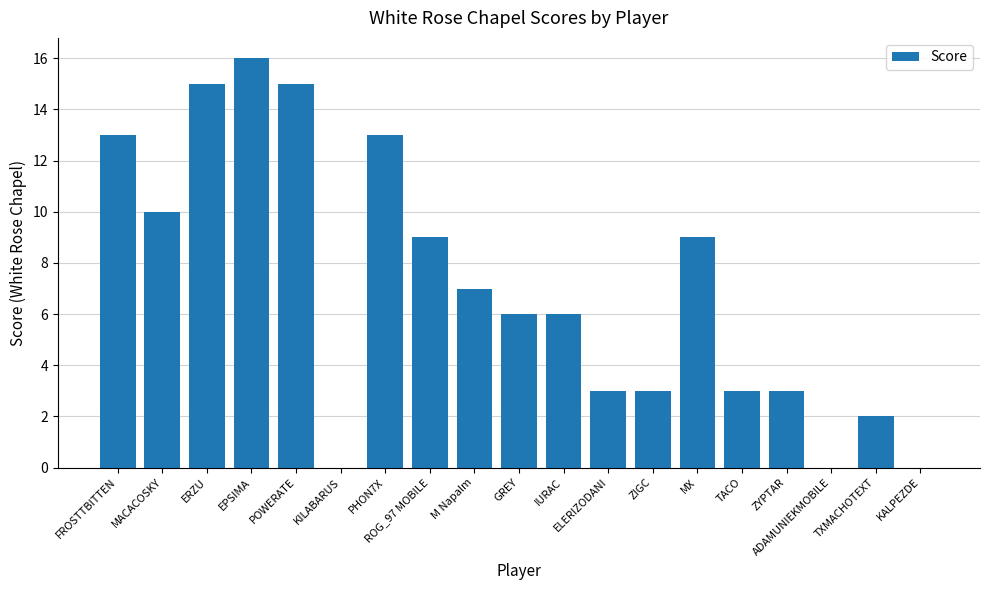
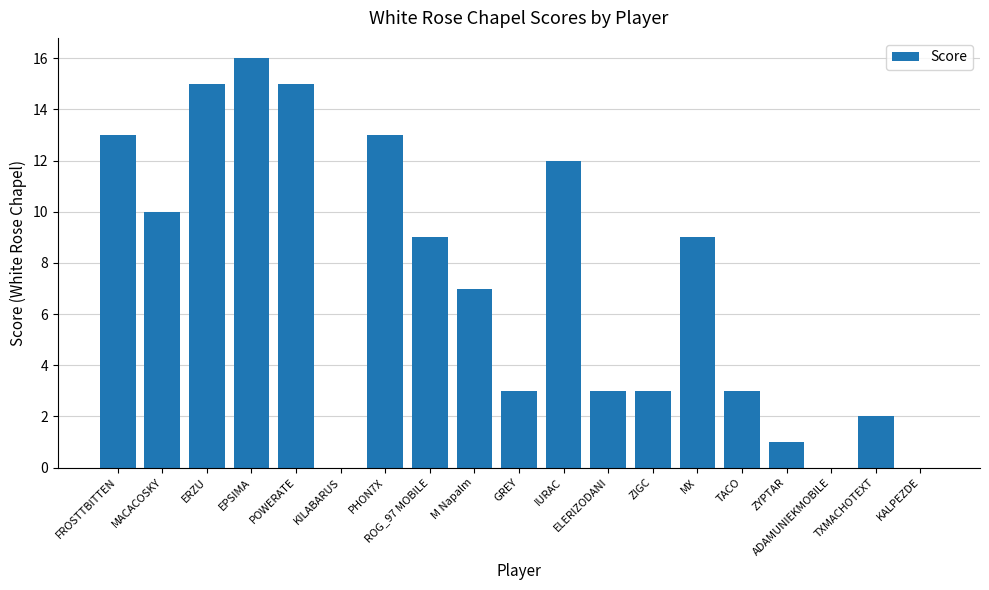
  {
    "FROSTTBITTEN": 13,
    "MACACOSKY": 10,
    "ERZU": 15,
    "EPSIMA": 16,
    "POWERATE": 15,
    "KILABARUS": 0,
    "PHON7X": 13,
    "ROG_97 MOBILE": 9,
    "M Napalm": 7,
-   "GREY": 6,
-   "IURAC": 6,
+   "GREY": 3,
+   "IURAC": 12,
    "ELERIZODANI": 3,
    "ZIGC": 3,
    "MX": 9,
    "TACO": 3,
-   "ZYPTAR": 3,
+   "ZYPTAR": 1,
    "ADAMUNIEKMOBILE": 0,
    "TXMACHOTEXT": 2,
    "KALPEZDE": 0
  }
